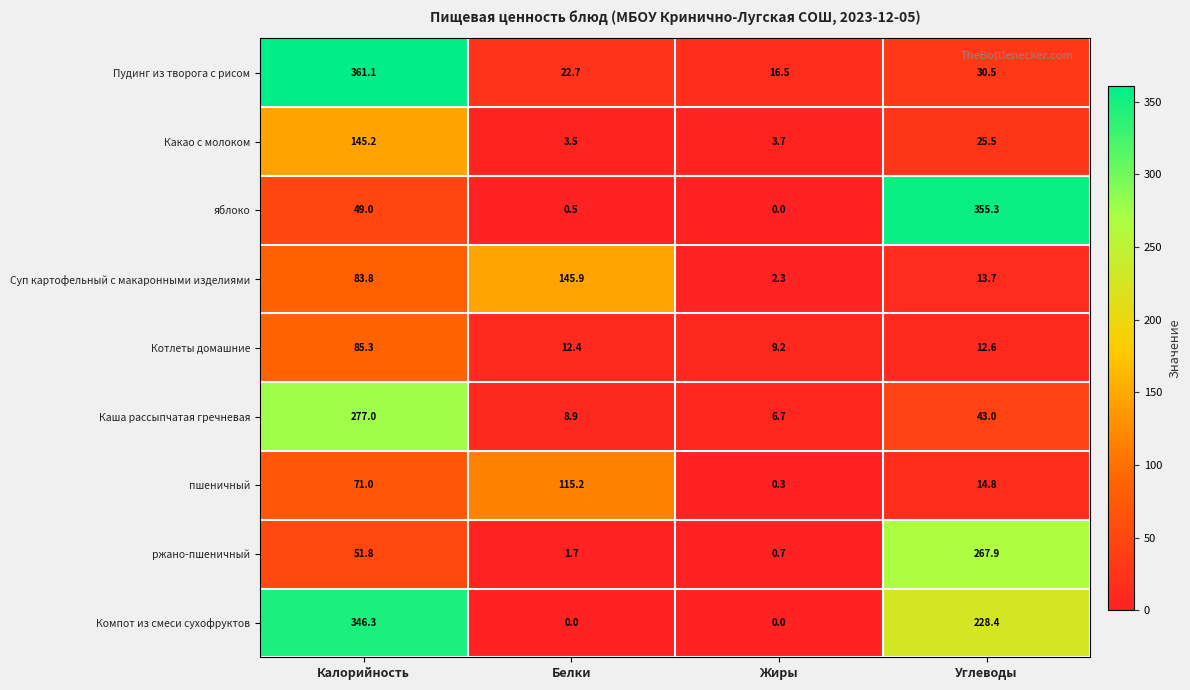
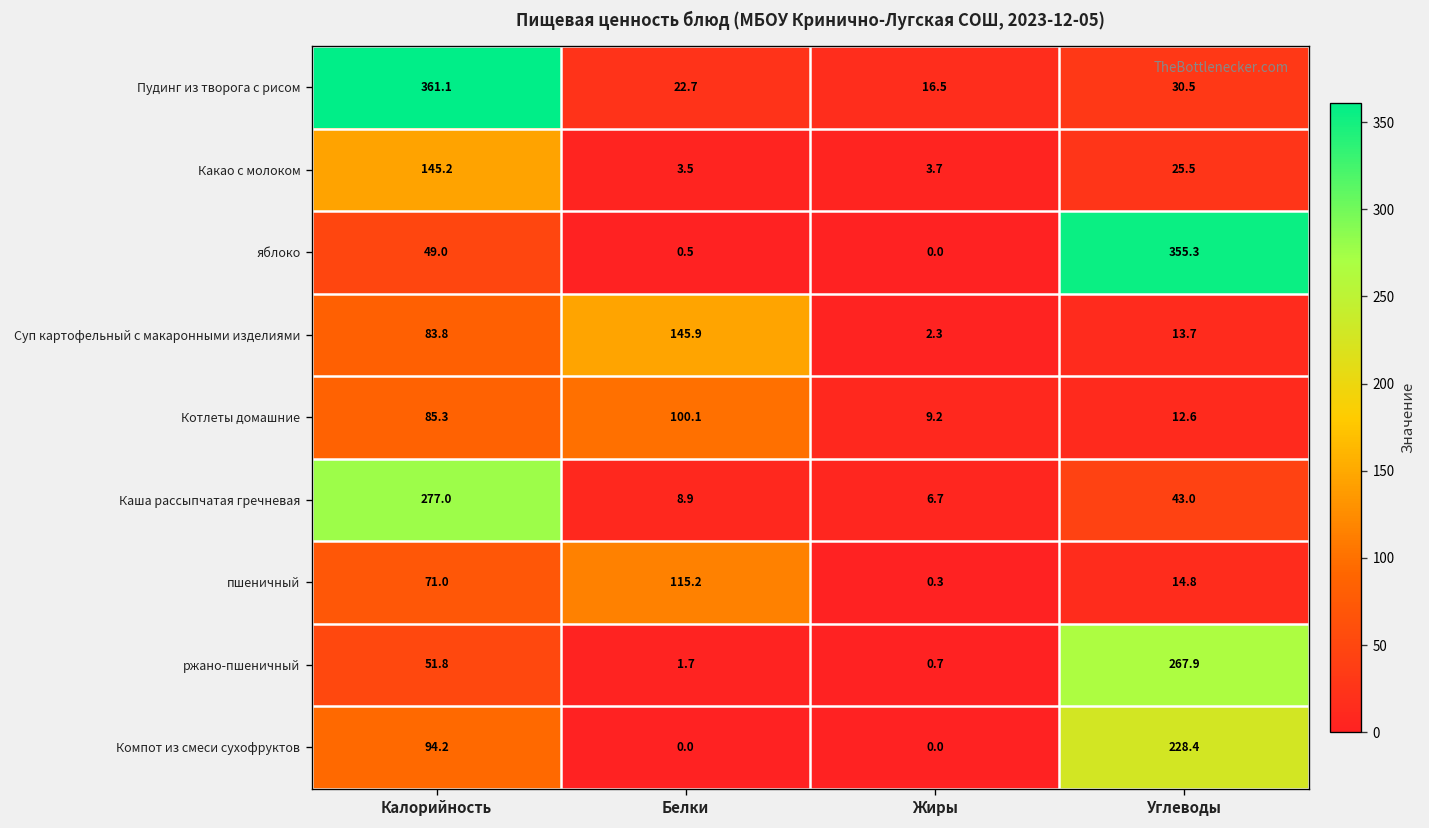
  {
    "Пудинг из творога с рисом": {
      "Калорийность": 361.1,
      "Белки": 22.7,
      "Жиры": 16.5
    },
    "Какао с молоком": {
      "Калорийность": 145.2,
      "Белки": 3.5,
      "Жиры": 3.7,
      "Углеводы": 25.5
    },
    "яблоко": {
      "Калорийность": 49.0,
      "Белки": 0.5,
      "Жиры": 0.0,
      "Углеводы": 355.3
    },
    "Суп картофельный с макаронными изделиями": {
      "Калорийность": 83.8,
      "Белки": 145.9,
      "Жиры": 2.3,
      "Углеводы": 13.7
    },
    "Котлеты домашние": {
      "Калорийность": 85.3,
-     "Белки": 12.4,
+     "Белки": 100.1,
      "Жиры": 9.2,
      "Углеводы": 12.6
    },
    "Каша рассыпчатая гречневая": {
      "Калорийность": 277.0,
      "Белки": 8.9,
      "Жиры": 6.7,
      "Углеводы": 43.0
    },
    "пшеничный": {
      "Калорийность": 71.0,
      "Белки": 115.2,
      "Жиры": 0.3,
      "Углеводы": 14.8
    },
    "ржано-пшеничный": {
      "Калорийность": 51.8,
      "Белки": 1.7,
      "Жиры": 0.7,
      "Углеводы": 267.9
    },
    "Компот из смеси сухофруктов": {
-     "Калорийность": 346.3,
+     "Калорийность": 94.2,
      "Белки": 0.0,
      "Жиры": 0.0,
      "Углеводы": 228.4
    }
  }
